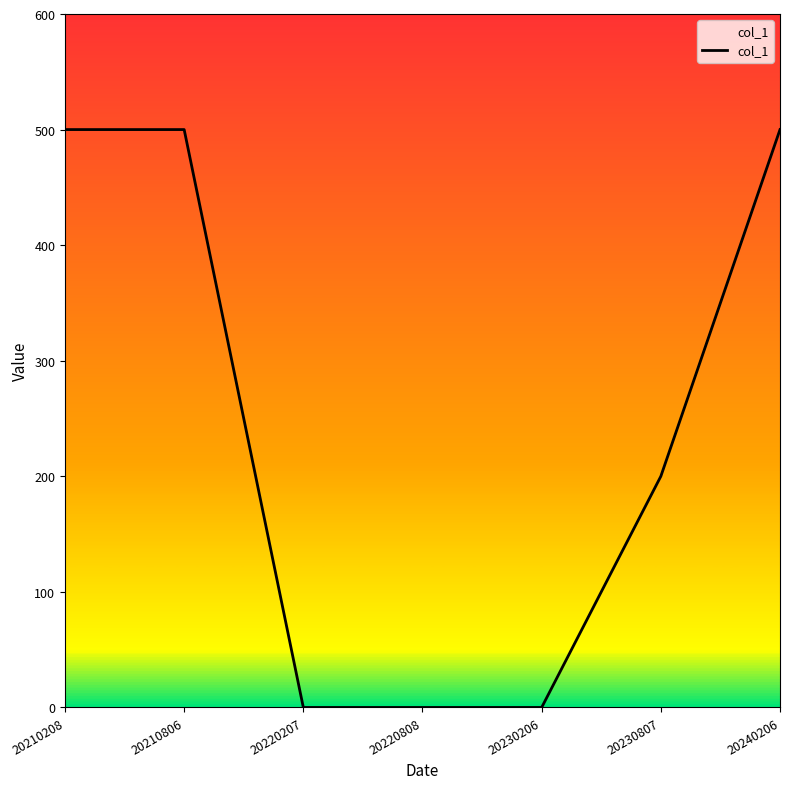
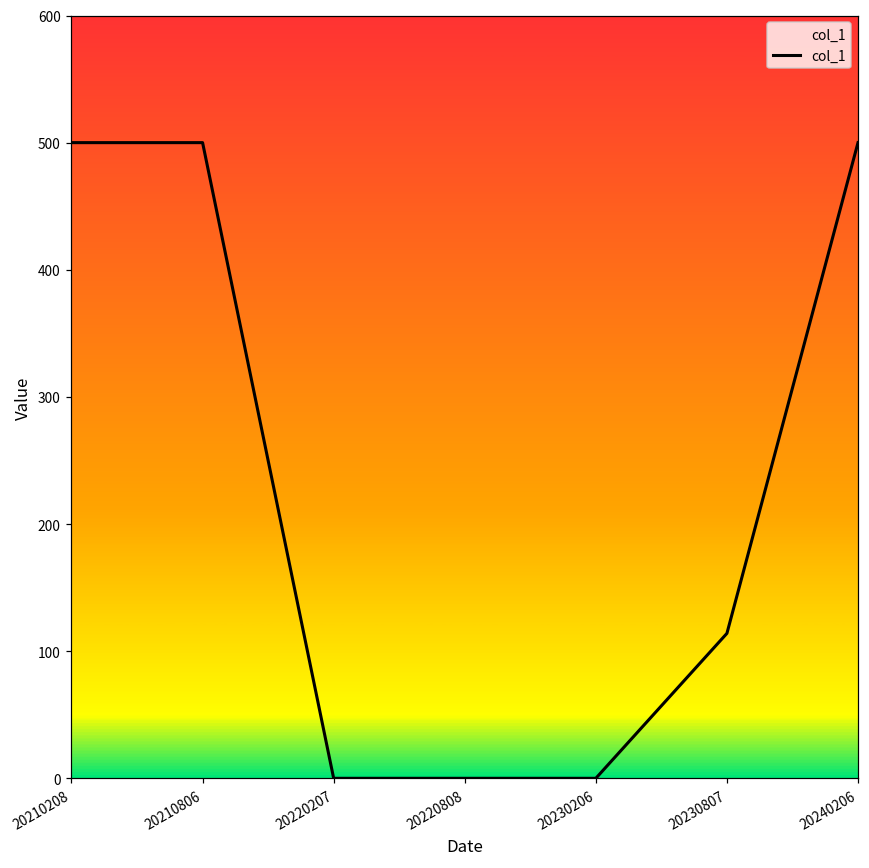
  {
    "20210208": 500,
    "20210806": 500,
    "20220207": 0,
    "20220808": 0,
    "20230206": 0,
-   "20230807": 200,
+   "20230807": 114,
    "20240206": 500
  }
